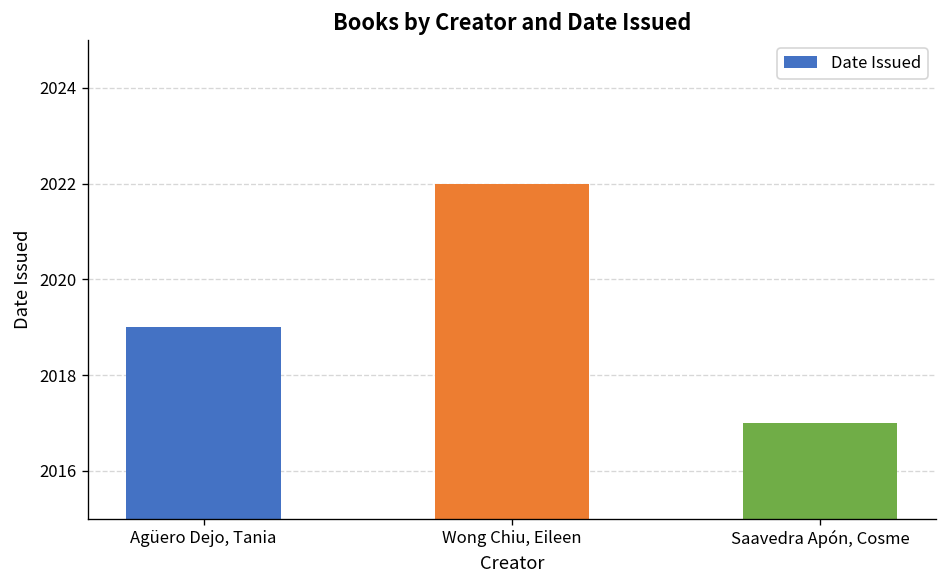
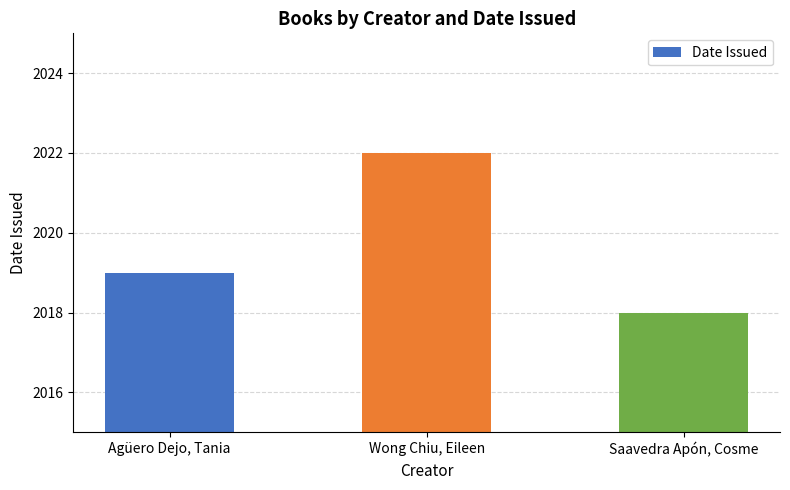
  {
    "Agüero Dejo, Tania": 2019,
    "Wong Chiu, Eileen": 2022,
-   "Saavedra Apón, Cosme": 2017
+   "Saavedra Apón, Cosme": 2018
  }
